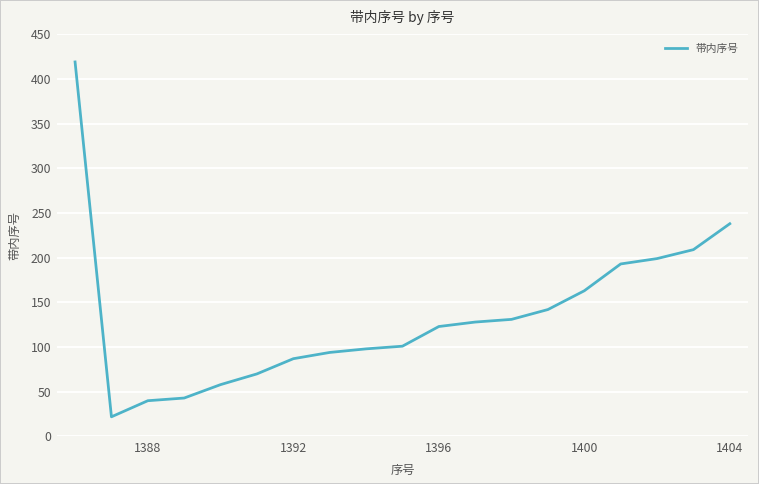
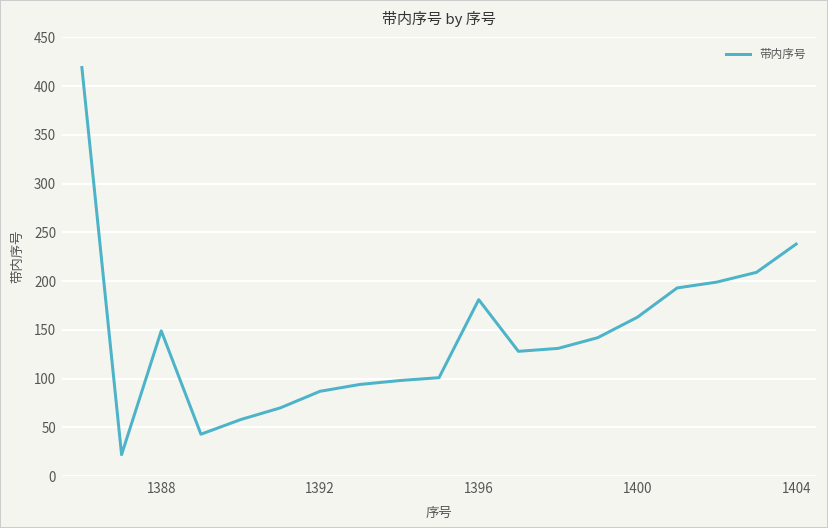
  {
-   "1388": 40,
+   "1388": 150,
    "1392": 90,
-   "1396": 120,
+   "1396": 180,
    "1400": 160,
    "1404": 240
  }
